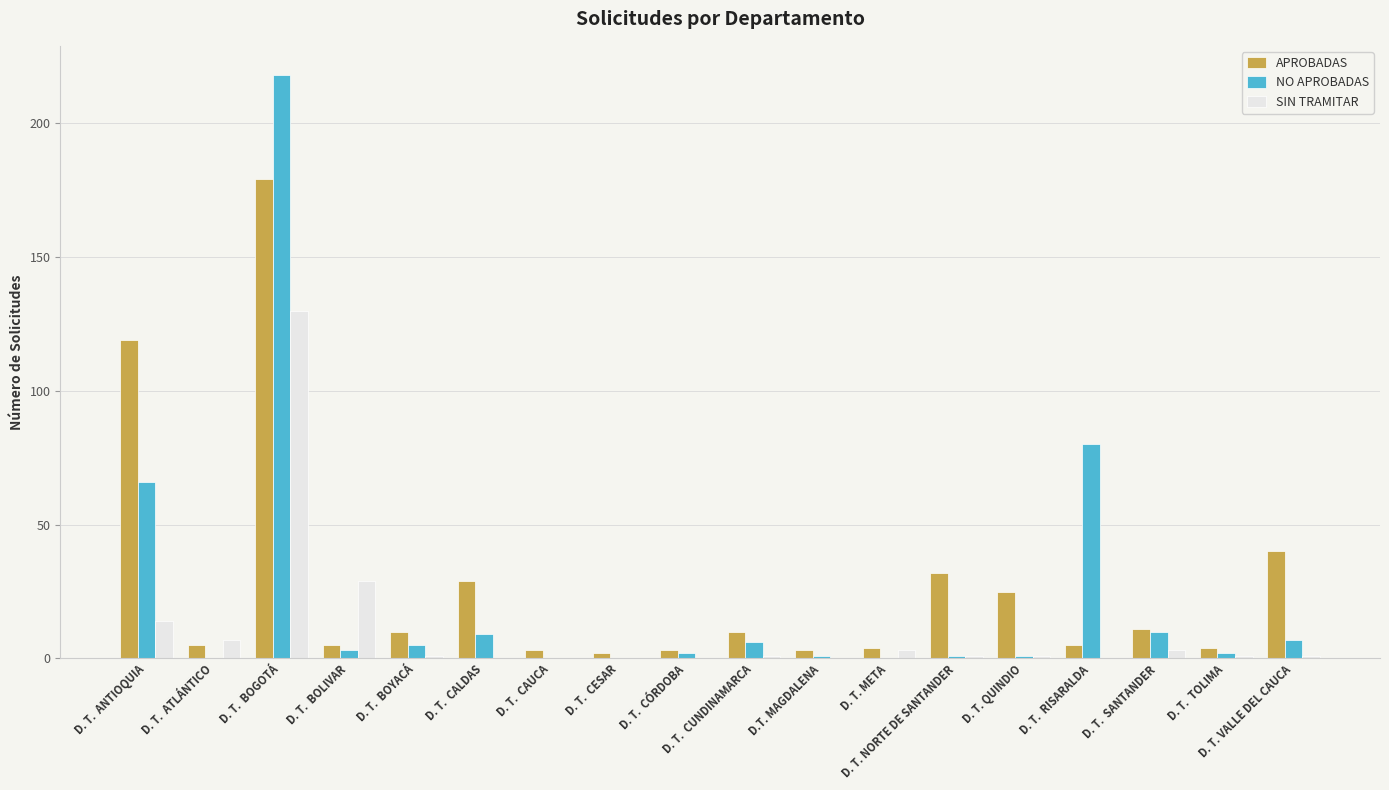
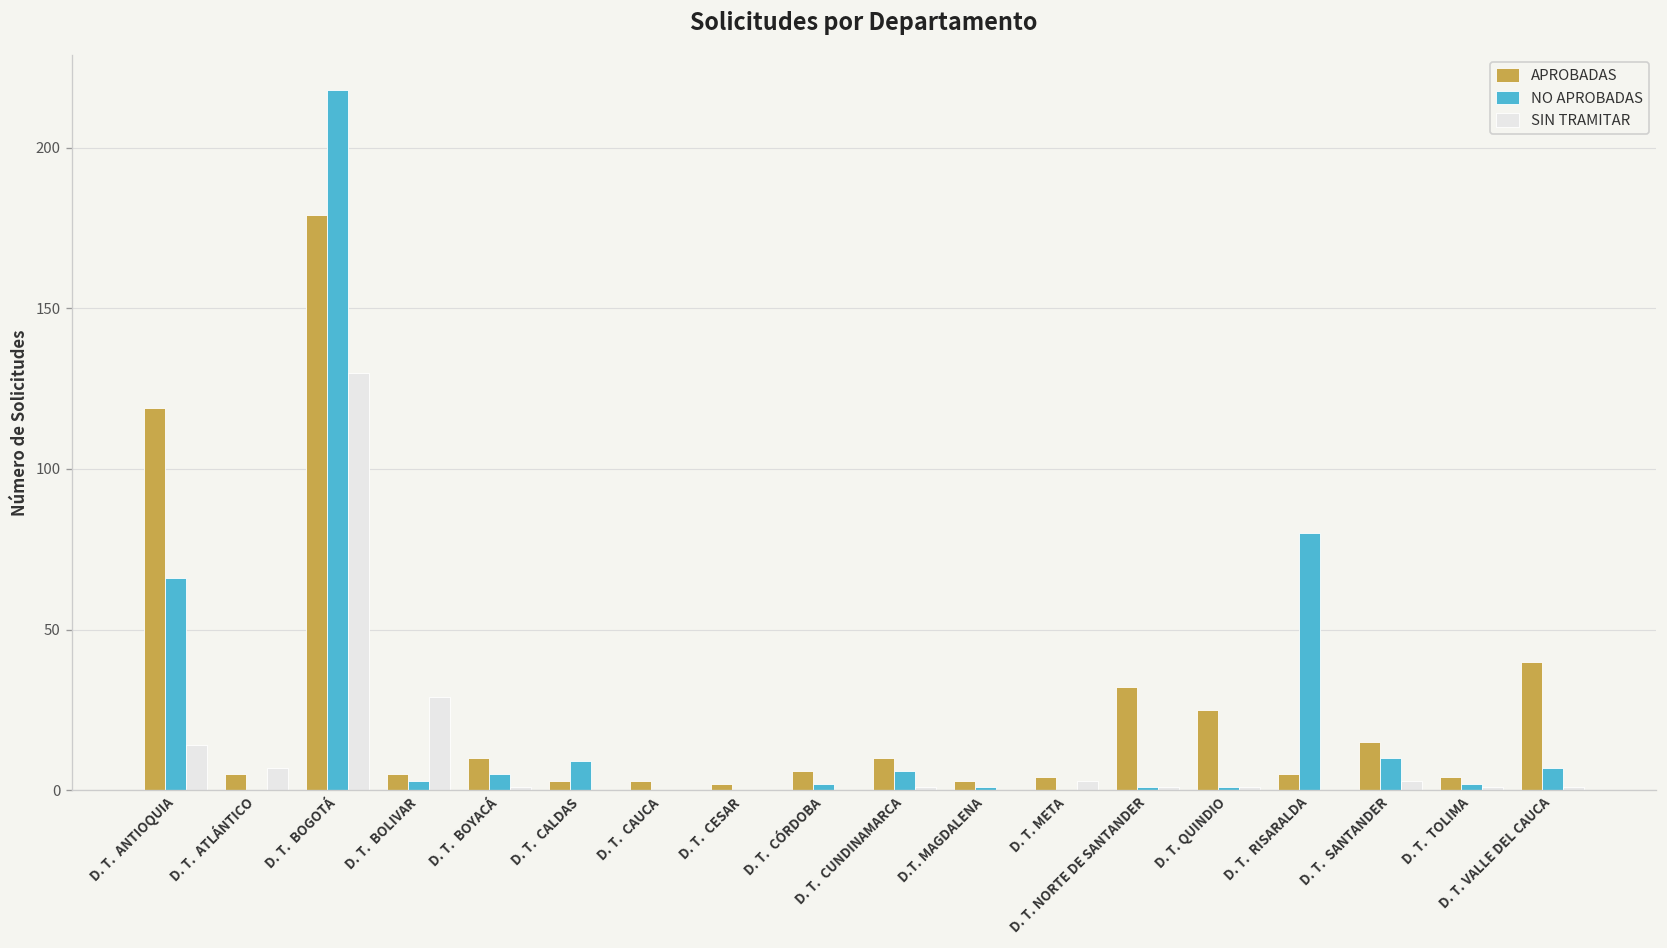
  {
    "APROBADAS": {
      "D. T. ANTIOQUIA": 119,
      "D. T. ATLÁNTICO": 5,
      "D. T. BOGOTÁ": 179,
      "D. T. BOLIVAR": 5,
      "D. T. BOYACÁ": 10,
-     "D. T. CALDAS": 29,
+     "D. T. CALDAS": 3,
      "D. T. CAUCA": 3,
      "D. T. CESAR": 2,
-     "D. T. CÓRDOBA": 3,
+     "D. T. CÓRDOBA": 6,
      "D. T. CUNDINAMARCA": 10,
      "D.T. MAGDALENA": 3,
      "D. T. META": 4,
      "D. T. NORTE DE SANTANDER": 32,
      "D. T. QUINDIO": 25,
      "D. T. RISARALDA": 5,
-     "D. T. SANTANDER": 11,
+     "D. T. SANTANDER": 15,
      "D. T. TOLIMA": 4,
      "D. T. VALLE DEL CAUCA": 40
    },
    "NO APROBADAS": {
      "D. T. ANTIOQUIA": 66,
      "D. T. ATLÁNTICO": 0,
      "D. T. BOGOTÁ": 218,
      "D. T. BOLIVAR": 3,
      "D. T. BOYACÁ": 5,
      "D. T. CALDAS": 9,
      "D. T. CAUCA": 0,
      "D. T. CESAR": 0,
      "D. T. CÓRDOBA": 2,
      "D. T. CUNDINAMARCA": 6,
      "D.T. MAGDALENA": 1,
      "D. T. META": 0,
      "D. T. NORTE DE SANTANDER": 1,
      "D. T. QUINDIO": 1,
      "D. T. RISARALDA": 80,
      "D. T. SANTANDER": 10,
      "D. T. TOLIMA": 2,
      "D. T. VALLE DEL CAUCA": 7
    },
    "SIN TRAMITAR": {
      "D. T. ANTIOQUIA": 14,
      "D. T. ATLÁNTICO": 7,
      "D. T. BOGOTÁ": 130,
      "D. T. BOLIVAR": 29,
      "D. T. BOYACÁ": 1,
      "D. T. CALDAS": 0,
      "D. T. CAUCA": 0,
      "D. T. CESAR": 0,
      "D. T. CÓRDOBA": 0,
      "D. T. CUNDINAMARCA": 1,
      "D.T. MAGDALENA": 0,
      "D. T. META": 3,
      "D. T. NORTE DE SANTANDER": 1,
      "D. T. QUINDIO": 1,
      "D. T. RISARALDA": 0,
      "D. T. SANTANDER": 3,
      "D. T. TOLIMA": 1,
      "D. T. VALLE DEL CAUCA": 1
    }
  }
